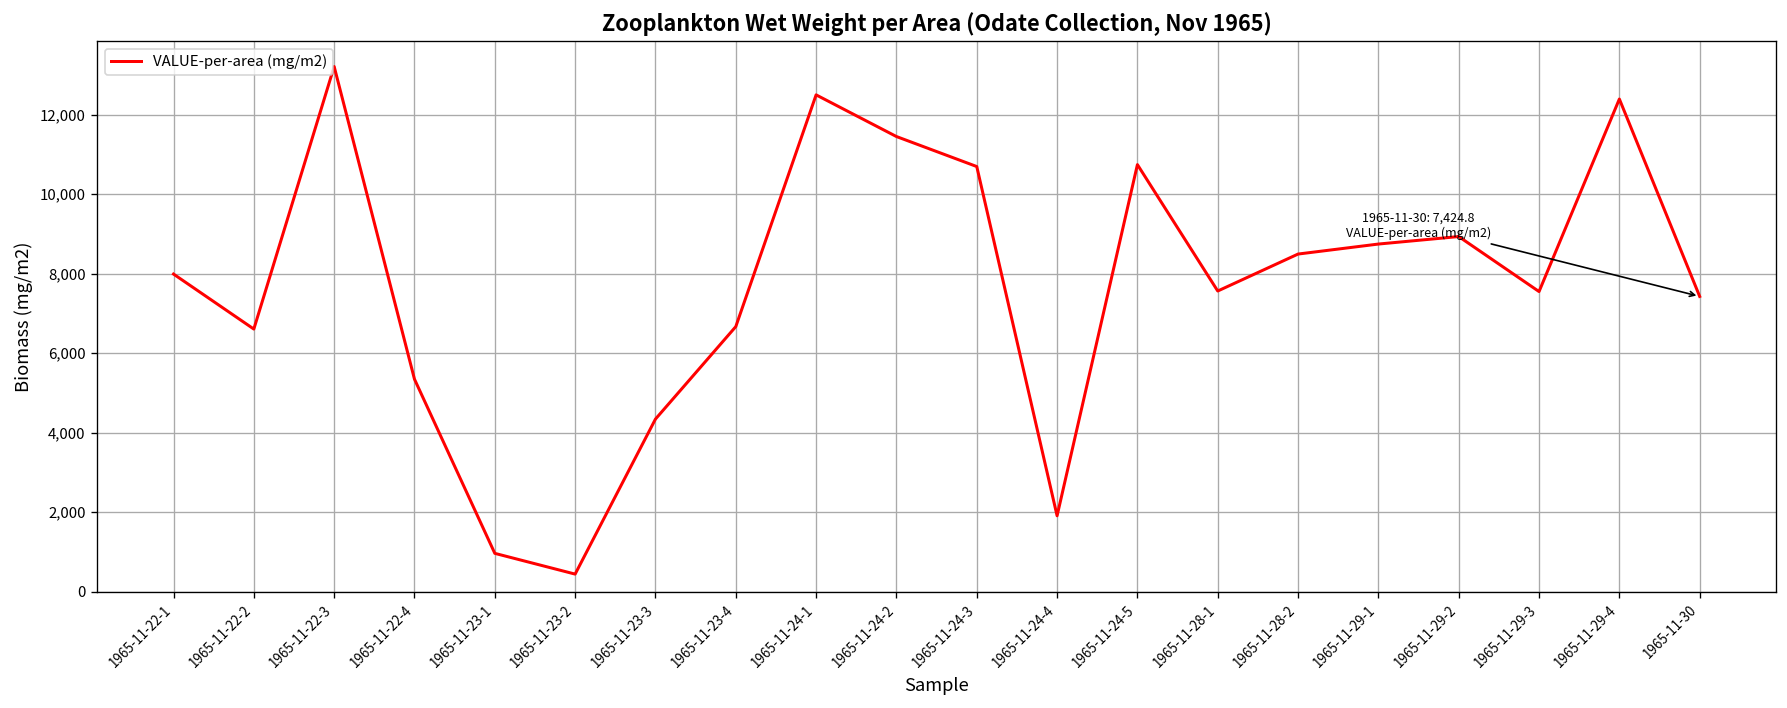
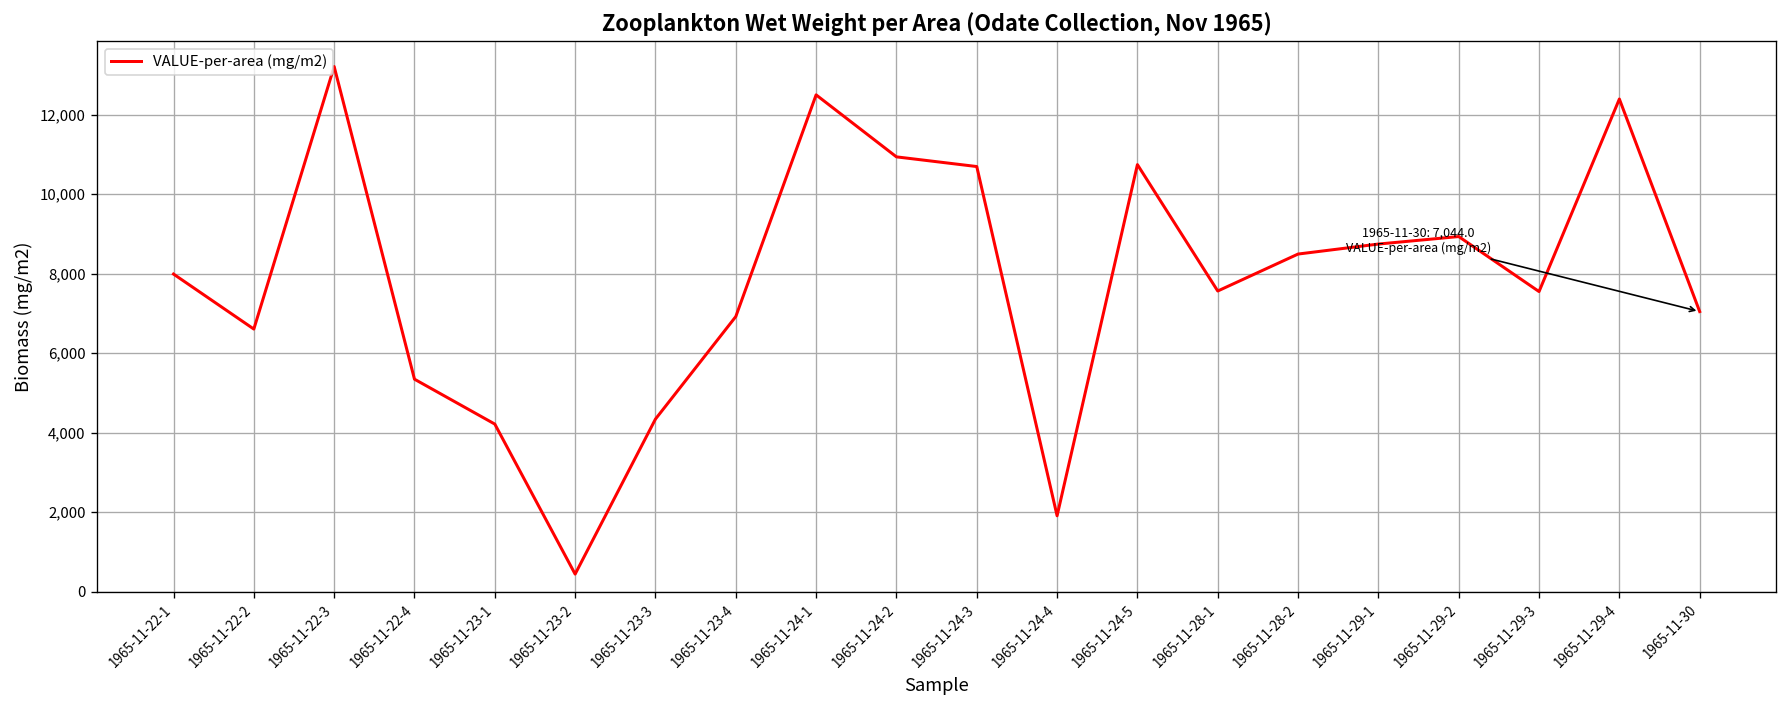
  {
-   "1965-11-23-1": "1,000",
-   "1965-11-23-4": "6,700",
-   "1965-11-24-2": "11,400",
-   "1965-11-30": "7,424.8"
+   "1965-11-23-1": "4,200",
+   "1965-11-23-4": "6,900",
+   "1965-11-24-2": "10,900",
+   "1965-11-30": "7,044.0"
  }
